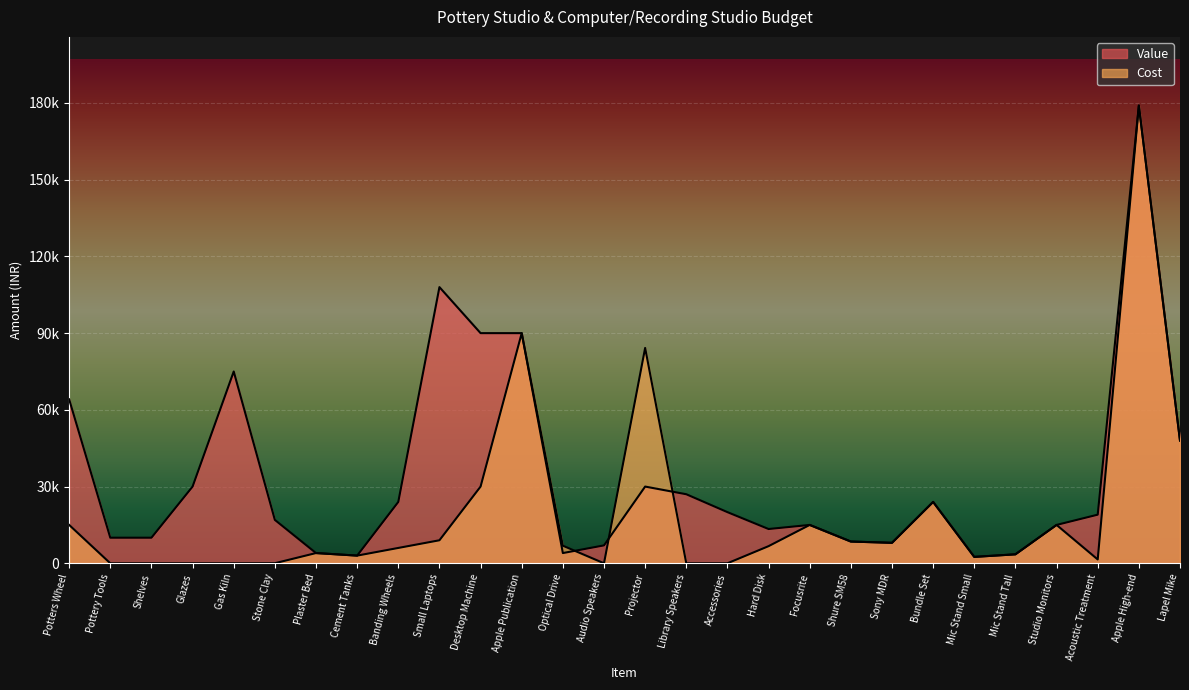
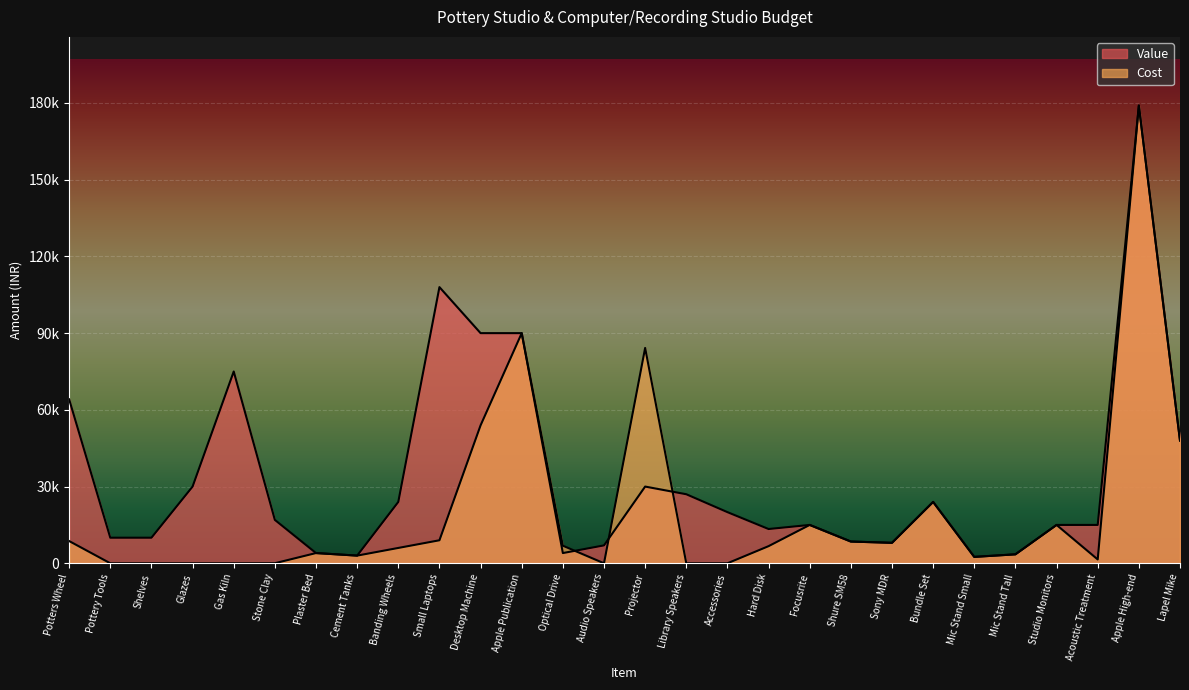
  {
    "Value": {
      "Potters Wheel": 64000,
      "Pottery Tools": 10000,
      "Shelves": 10000,
      "Glazes": 30000,
      "Gas Kiln": 75000,
      "Stone Clay": 17000,
      "Banding Wheels": 24000,
      "Small Laptops": 108000,
      "Desktop Machine": 90000,
      "Optical Drive": 4000,
      "Audio Speakers": 7000,
      "Projector": 30000,
      "Library Speakers": 27000,
      "Accessories": 20000,
      "Hard Disk": 13000,
-     "Acoustic Treatment": 19000
+     "Acoustic Treatment": 15000
    },
    "Cost": {
-     "Potters Wheel": 15000,
+     "Potters Wheel": 9000,
      "Pottery Tools": 0,
      "Shelves": 0,
      "Glazes": 0,
      "Gas Kiln": 0,
      "Stone Clay": 0,
      "Banding Wheels": 6000,
      "Small Laptops": 9000,
-     "Desktop Machine": 30000,
+     "Desktop Machine": 54000,
      "Optical Drive": 7000,
      "Audio Speakers": 0,
      "Projector": 84000,
      "Library Speakers": 0,
      "Accessories": 0,
      "Hard Disk": 7000,
      "Acoustic Treatment": 2000
    }
  }
